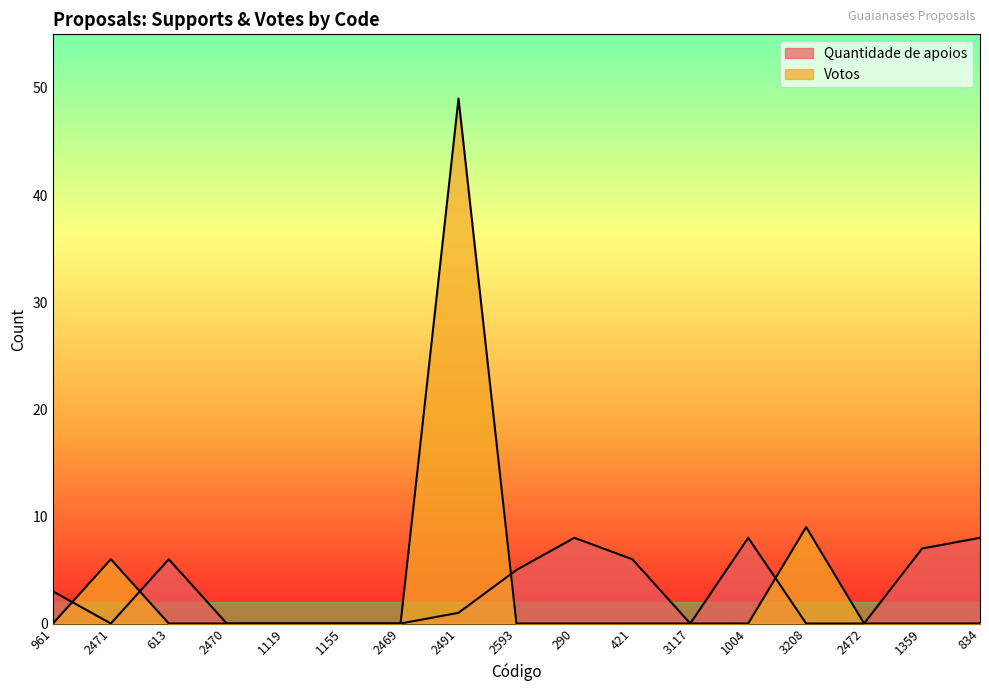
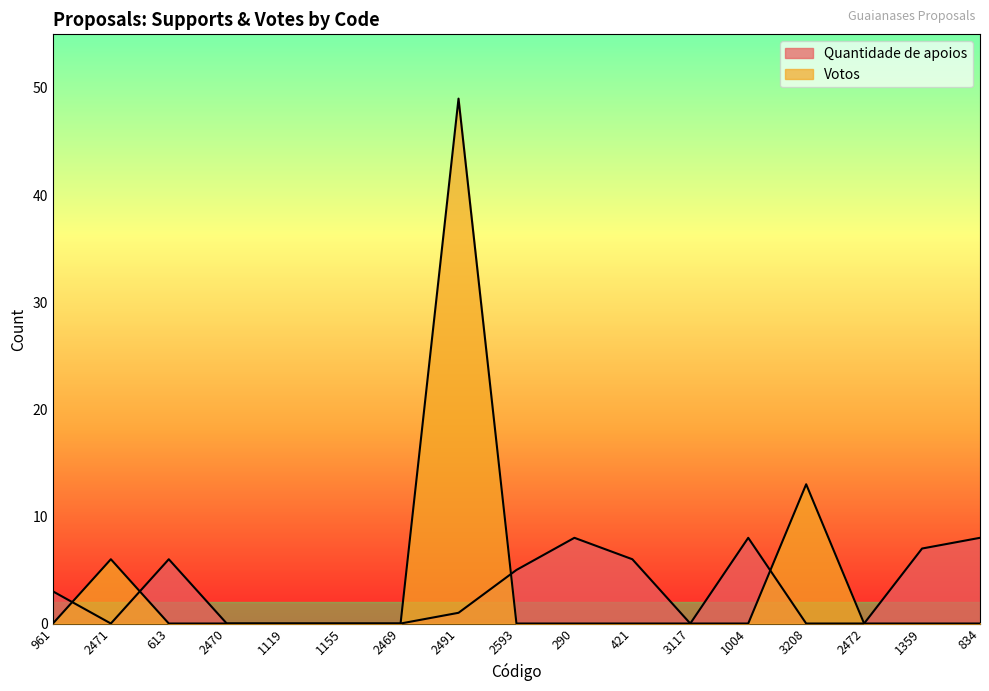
  {
    "Quantidade de apoios": {
      "961": 3,
      "613": 6,
      "2593": 5,
      "290": 8,
      "421": 6,
      "1004": 8,
      "1359": 7,
      "834": 8
    },
    "Votos": {
      "2471": 6,
      "2491": 49,
-     "3208": 9
+     "3208": 13
    }
  }
